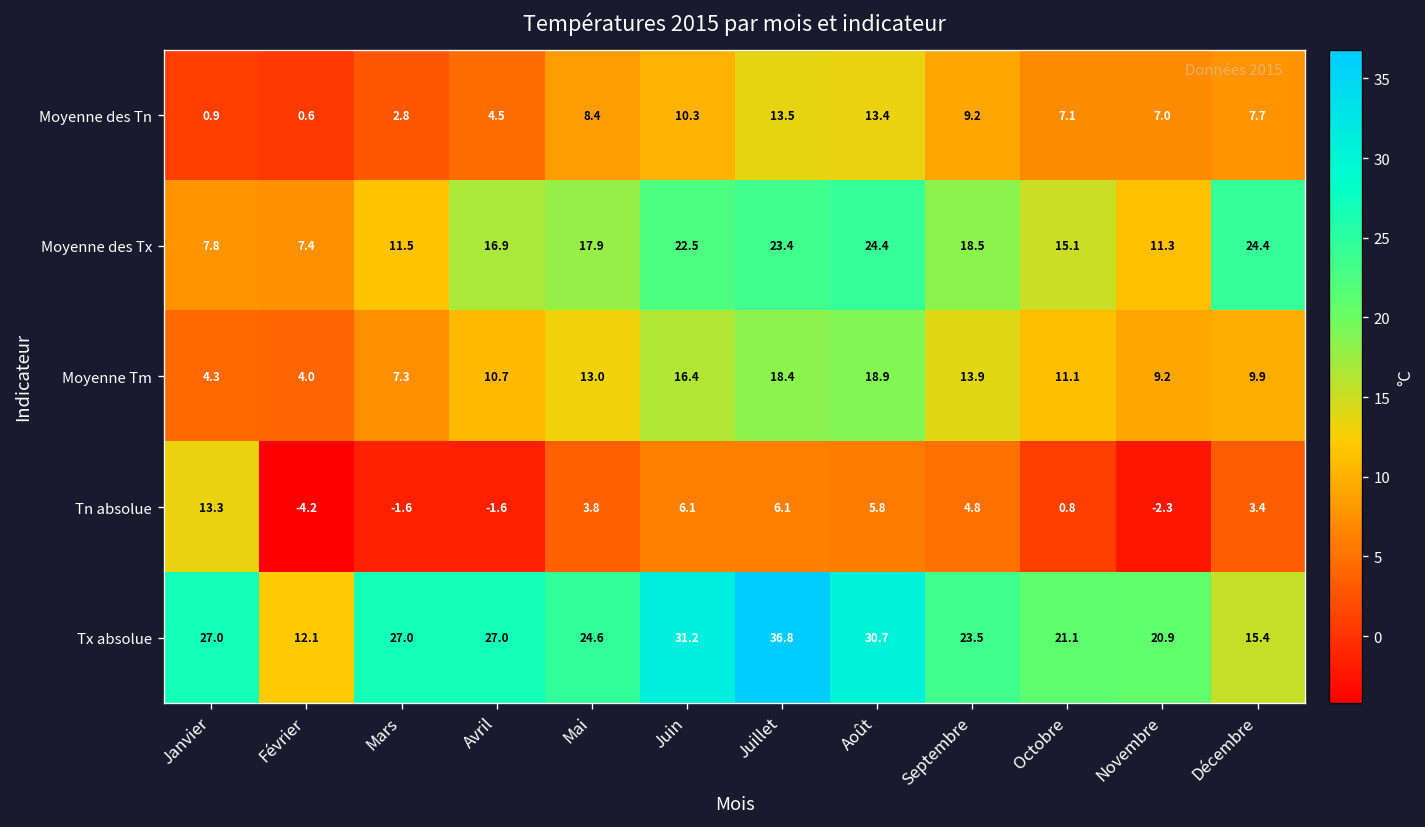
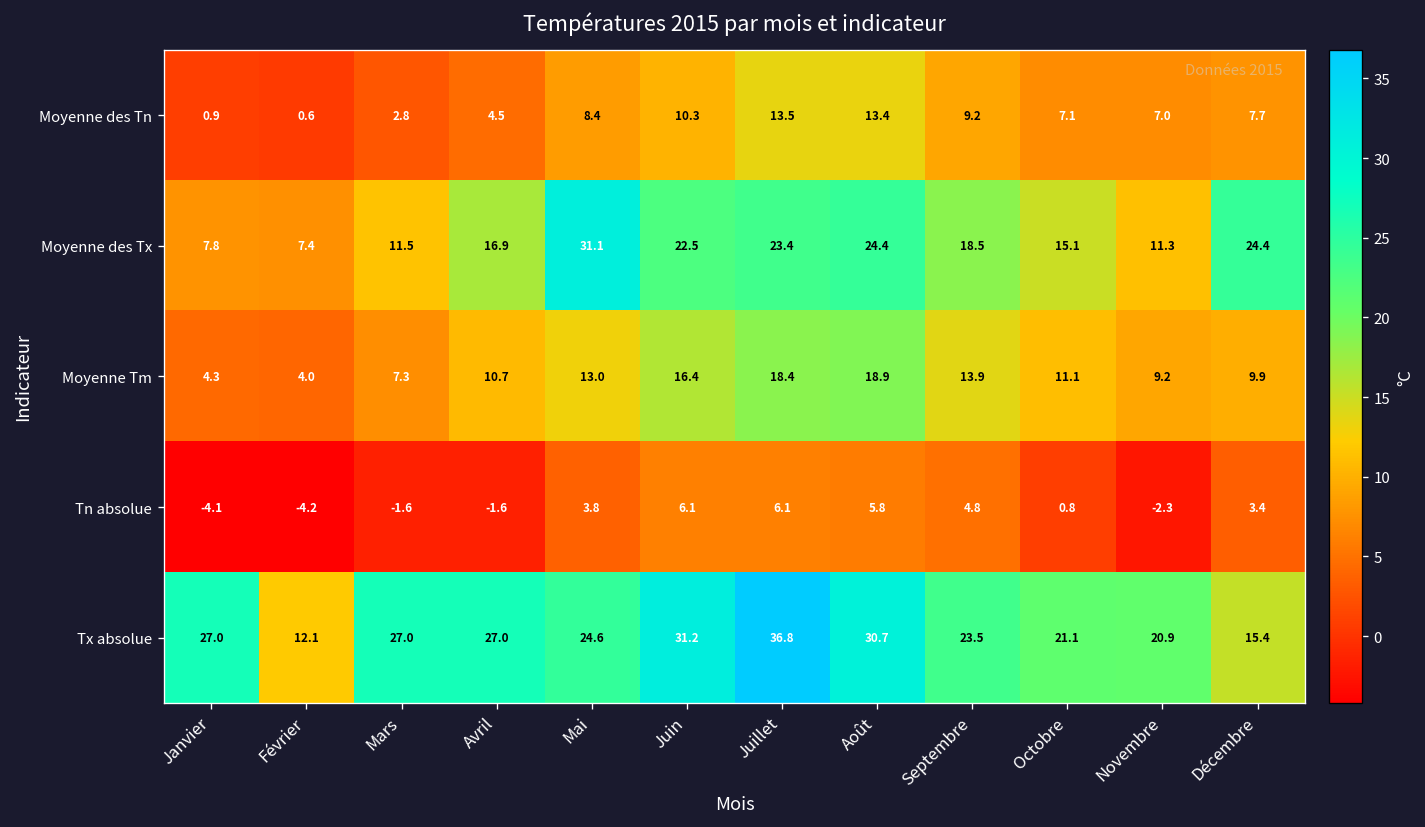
  {
    "Moyenne des Tn": {
      "Janvier": 0.9,
      "Février": 0.6,
      "Mars": 2.8,
      "Avril": 4.5,
      "Mai": 8.4,
      "Juin": 10.3,
      "Juillet": 13.5,
      "Août": 13.4,
      "Septembre": 9.2,
      "Octobre": 7.1,
      "Novembre": 7.0
    },
    "Moyenne des Tx": {
      "Janvier": 7.8,
      "Février": 7.4,
      "Mars": 11.5,
      "Avril": 16.9,
-     "Mai": 17.9,
+     "Mai": 31.1,
      "Juin": 22.5,
      "Juillet": 23.4,
      "Août": 24.4,
      "Septembre": 18.5,
      "Octobre": 15.1,
      "Novembre": 11.3,
      "Décembre": 24.4
    },
    "Moyenne Tm": {
      "Janvier": 4.3,
      "Février": 4.0,
      "Mars": 7.3,
      "Avril": 10.7,
      "Mai": 13.0,
      "Juin": 16.4,
      "Juillet": 18.4,
      "Août": 18.9,
      "Septembre": 13.9,
      "Octobre": 11.1,
      "Novembre": 9.2,
      "Décembre": 9.9
    },
    "Tn absolue": {
-     "Janvier": 13.3,
+     "Janvier": -4.1,
      "Février": -4.2,
      "Mars": -1.6,
      "Avril": -1.6,
      "Mai": 3.8,
      "Juin": 6.1,
      "Juillet": 6.1,
      "Août": 5.8,
      "Septembre": 4.8,
      "Octobre": 0.8,
      "Novembre": -2.3,
      "Décembre": 3.4
    },
    "Tx absolue": {
      "Janvier": 27.0,
      "Février": 12.1,
      "Mars": 27.0,
      "Avril": 27.0,
      "Mai": 24.6,
      "Juin": 31.2,
      "Juillet": 36.8,
      "Août": 30.7,
      "Septembre": 23.5,
      "Octobre": 21.1,
      "Novembre": 20.9,
      "Décembre": 15.4
    }
  }
